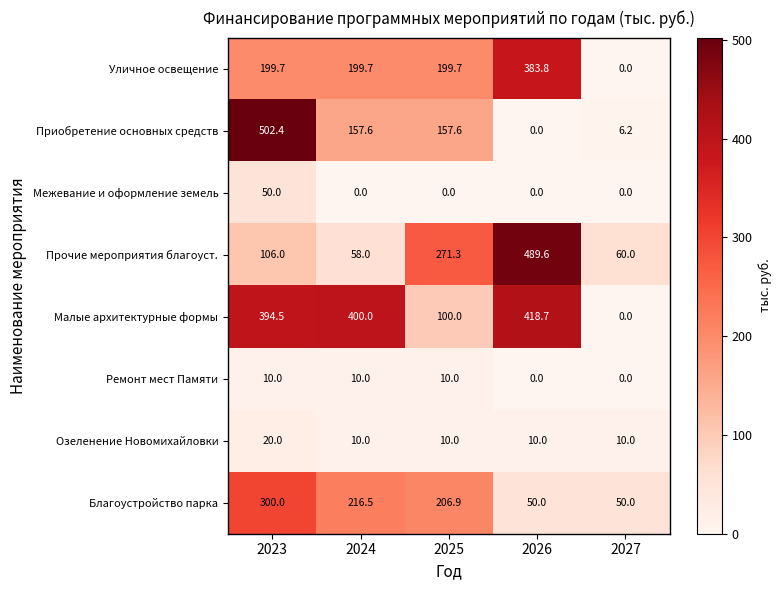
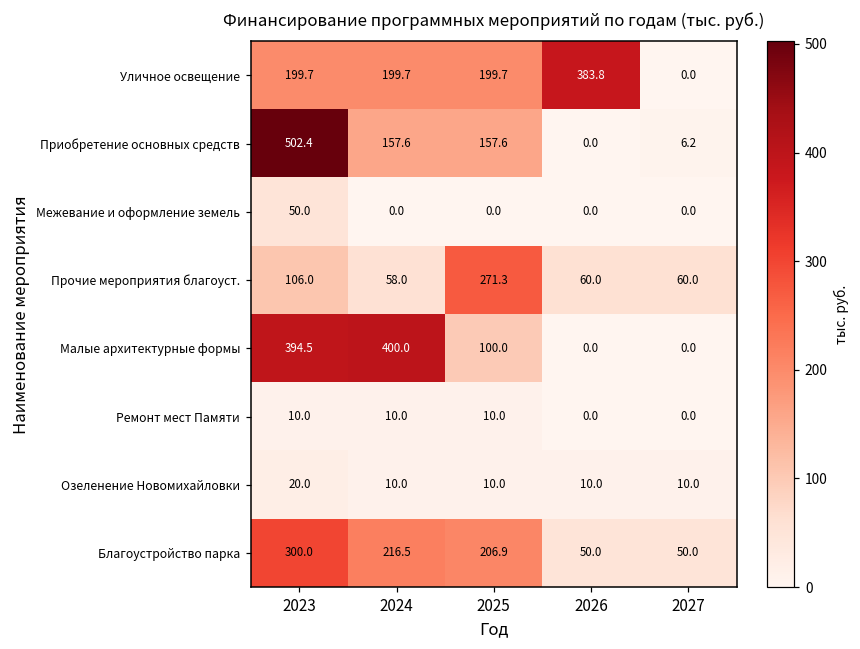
  {
    "Уличное освещение": {
      "2023": 199.7,
      "2024": 199.7,
      "2025": 199.7,
      "2026": 383.8,
      "2027": 0.0
    },
    "Приобретение основных средств": {
      "2023": 502.4,
      "2024": 157.6,
      "2025": 157.6,
      "2026": 0.0,
      "2027": 6.2
    },
    "Межевание и оформление земель": {
      "2023": 50.0,
      "2024": 0.0,
      "2025": 0.0,
      "2026": 0.0,
      "2027": 0.0
    },
    "Прочие мероприятия благоуст.": {
      "2023": 106.0,
      "2024": 58.0,
      "2025": 271.3,
-     "2026": 489.6,
+     "2026": 60.0,
      "2027": 60.0
    },
    "Малые архитектурные формы": {
      "2023": 394.5,
      "2024": 400.0,
      "2025": 100.0,
-     "2026": 418.7,
+     "2026": 0.0,
      "2027": 0.0
    },
    "Ремонт мест Памяти": {
      "2023": 10.0,
      "2024": 10.0,
      "2025": 10.0,
      "2026": 0.0,
      "2027": 0.0
    },
    "Озеленение Новомихайловки": {
      "2023": 20.0,
      "2024": 10.0,
      "2025": 10.0,
      "2026": 10.0,
      "2027": 10.0
    },
    "Благоустройство парка": {
      "2023": 300.0,
      "2024": 216.5,
      "2025": 206.9,
      "2026": 50.0,
      "2027": 50.0
    }
  }
